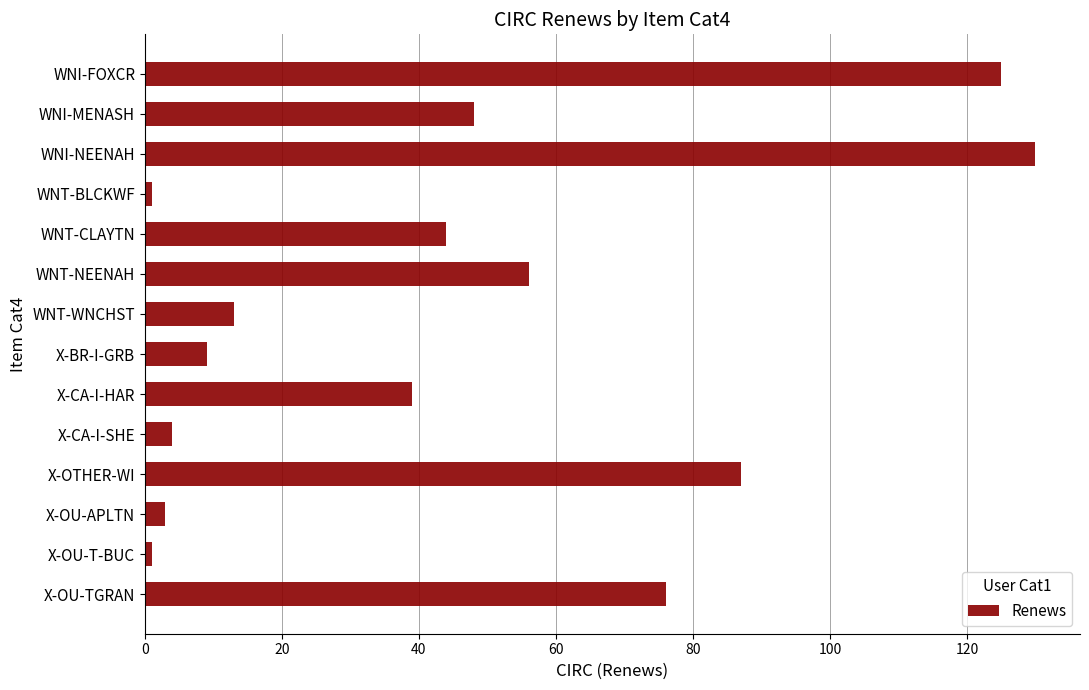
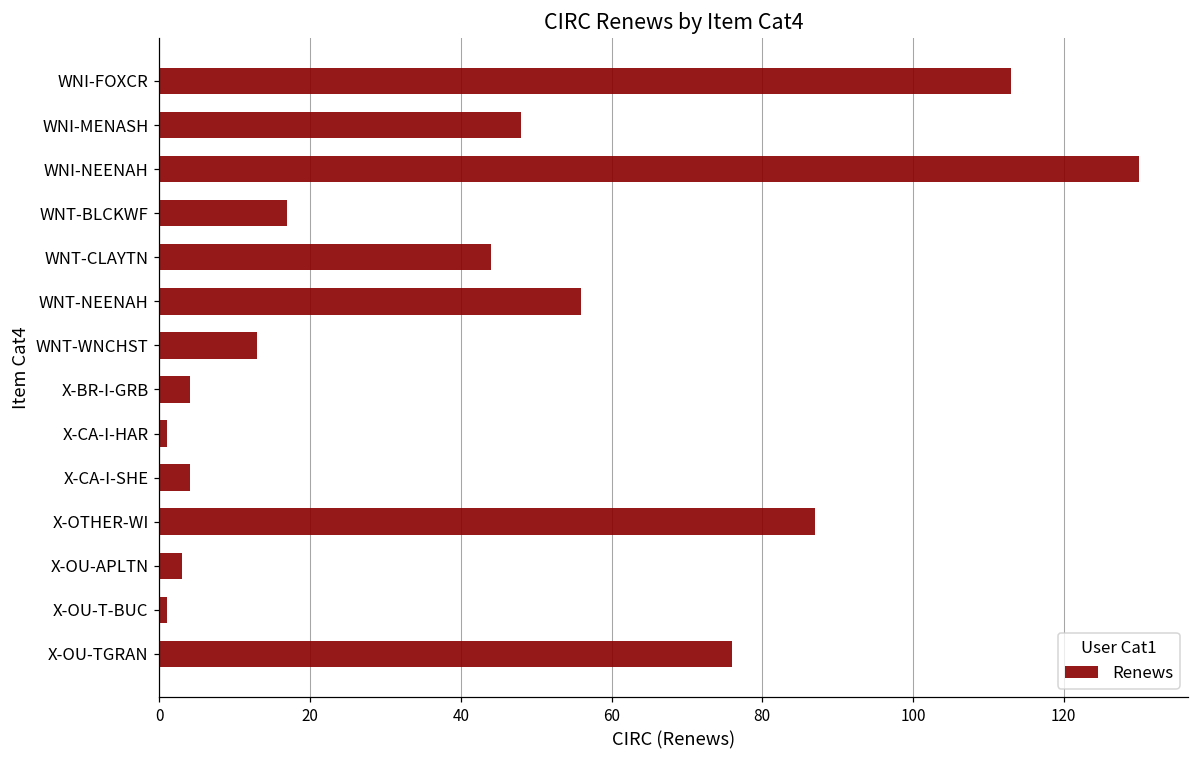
  {
-   "WNI-FOXCR": 125,
+   "WNI-FOXCR": 113,
    "WNI-MENASH": 48,
    "WNI-NEENAH": 130,
-   "WNT-BLCKWF": 1,
+   "WNT-BLCKWF": 17,
    "WNT-CLAYTN": 44,
    "WNT-NEENAH": 56,
    "WNT-WNCHST": 13,
-   "X-BR-I-GRB": 9,
-   "X-CA-I-HAR": 39,
+   "X-BR-I-GRB": 4,
+   "X-CA-I-HAR": 1,
    "X-CA-I-SHE": 4,
    "X-OTHER-WI": 87,
    "X-OU-APLTN": 3,
    "X-OU-T-BUC": 1,
    "X-OU-TGRAN": 76
  }
